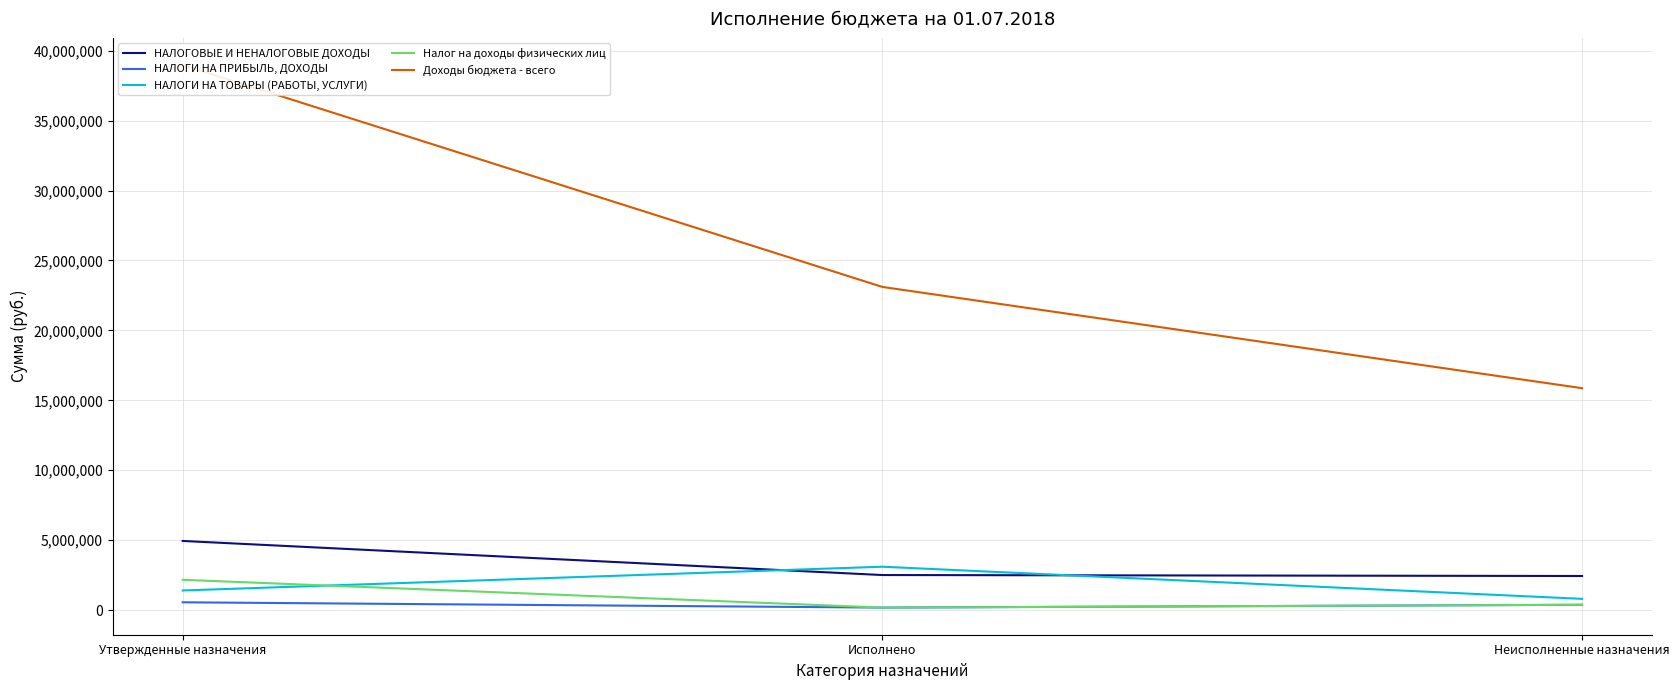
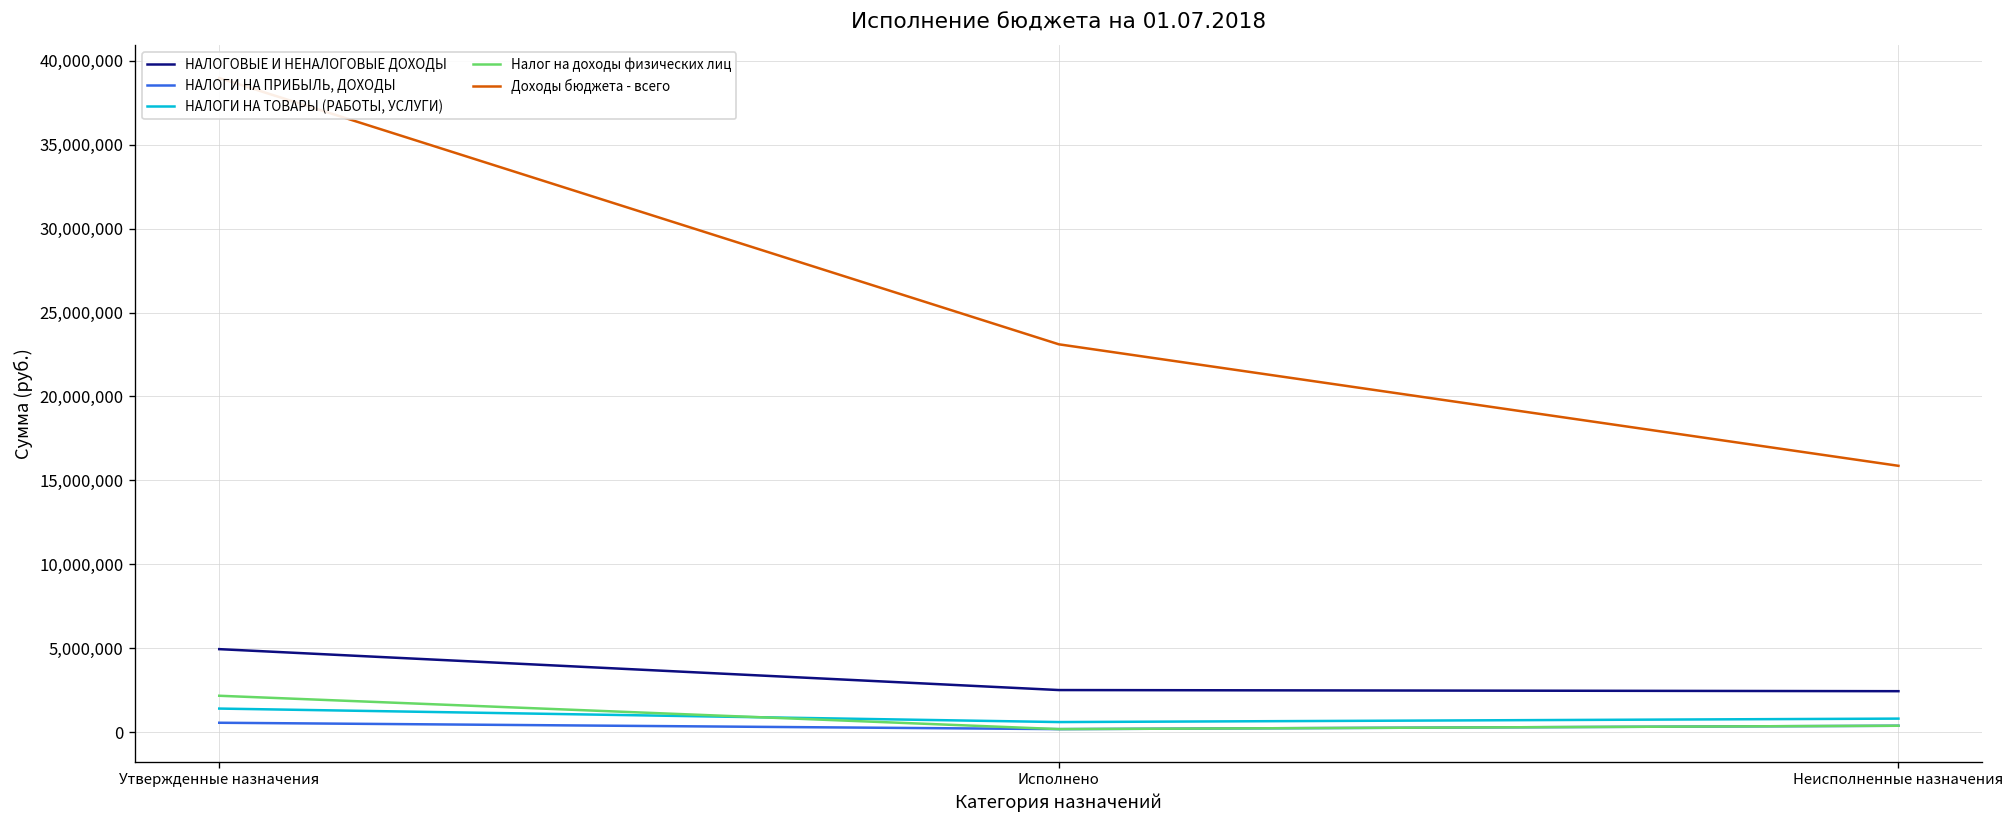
  {
    "НАЛОГОВЫЕ И НЕНАЛОГОВЫЕ ДОХОДЫ": {
      "Утвержденные назначения": "4,900,000",
      "Исполнено": "2,500,000",
      "Неисполненные назначения": "2,400,000"
    },
    "НАЛОГИ НА ПРИБЫЛЬ, ДОХОДЫ": {
      "Утвержденные назначения": "600,000"
    },
    "НАЛОГИ НА ТОВАРЫ (РАБОТЫ, УСЛУГИ)": {
      "Утвержденные назначения": "1,400,000",
-     "Исполнено": "3,100,000",
+     "Исполнено": "600,000",
      "Неисполненные назначения": "800,000"
    },
    "Налог на доходы физических лиц": {
      "Утвержденные назначения": "2,200,000"
    },
    "Доходы бюджета - всего": {
      "Исполнено": "23,100,000",
      "Неисполненные назначения": "15,900,000"
    }
  }
